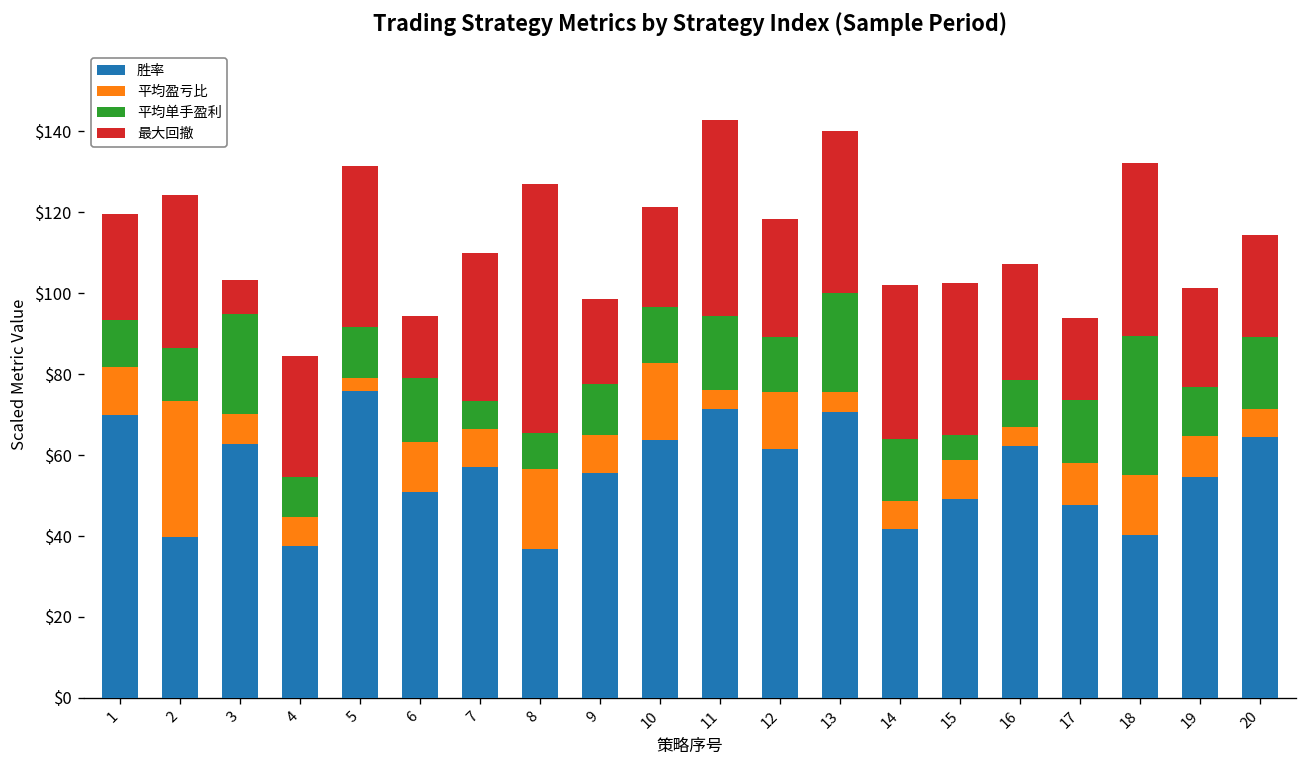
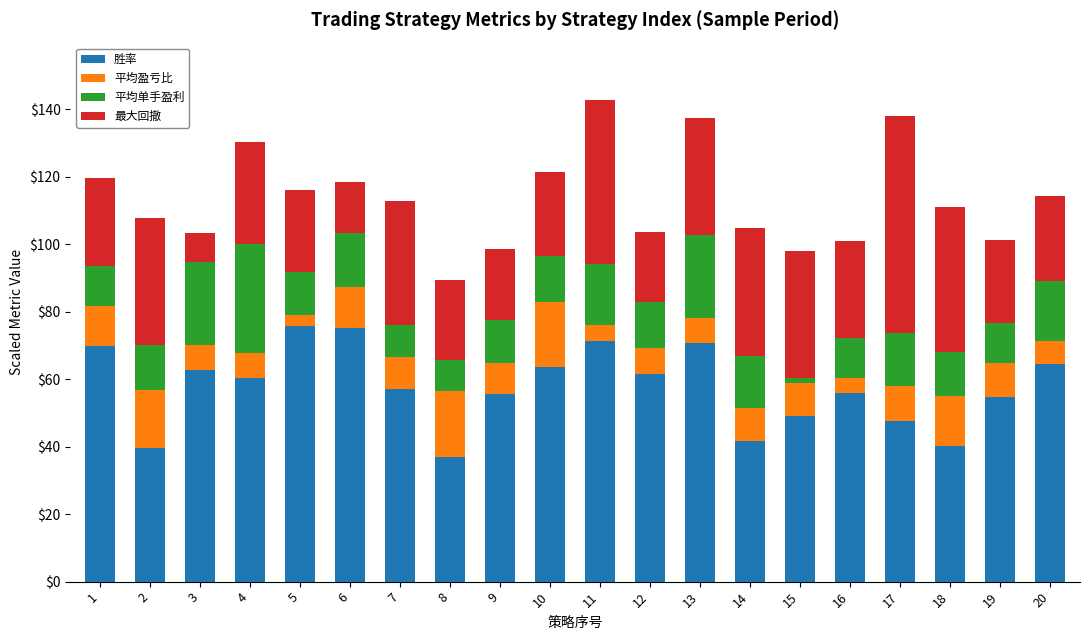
  {
    "胜率": {
      "1": "$70",
      "2": "$40",
      "3": "$63",
-     "4": "$37",
+     "4": "$60",
      "5": "$76",
-     "6": "$51",
+     "6": "$75",
      "7": "$57",
      "8": "$37",
      "9": "$56",
      "10": "$64",
      "11": "$71",
      "12": "$61",
      "13": "$71",
      "14": "$42",
      "15": "$49",
-     "16": "$62",
+     "16": "$56",
      "17": "$48",
      "18": "$40",
      "19": "$55",
      "20": "$64"
    },
    "平均盈亏比": {
      "1": "$12",
-     "2": "$34",
+     "2": "$17",
      "3": "$7",
      "4": "$7",
      "5": "$3",
      "6": "$12",
      "7": "$9",
      "8": "$20",
      "9": "$9",
      "10": "$19",
      "11": "$5",
-     "12": "$14",
-     "13": "$5",
-     "14": "$7",
+     "12": "$8",
+     "13": "$8",
+     "14": "$10",
      "15": "$10",
      "16": "$5",
      "17": "$10",
      "18": "$15",
      "19": "$10",
      "20": "$7"
    },
    "平均单手盈利": {
      "1": "$12",
      "2": "$13",
      "3": "$25",
-     "4": "$10",
+     "4": "$33",
      "5": "$13",
      "6": "$16",
-     "7": "$7",
+     "7": "$10",
      "8": "$9",
      "9": "$13",
      "10": "$14",
      "11": "$18",
      "12": "$13",
      "13": "$24",
      "14": "$15",
-     "15": "$6",
+     "15": "$2",
      "16": "$12",
      "17": "$16",
-     "18": "$34",
+     "18": "$13",
      "19": "$12",
      "20": "$18"
    },
    "最大回撤": {
      "1": "$26",
      "2": "$38",
      "3": "$8",
      "4": "$30",
-     "5": "$40",
+     "5": "$25",
      "6": "$15",
      "7": "$37",
-     "8": "$62",
+     "8": "$24",
      "9": "$21",
      "10": "$25",
      "11": "$48",
-     "12": "$29",
-     "13": "$40",
+     "12": "$21",
+     "13": "$35",
      "14": "$38",
      "15": "$38",
      "16": "$29",
-     "17": "$20",
+     "17": "$64",
      "18": "$43",
      "19": "$25",
      "20": "$25"
    }
  }
